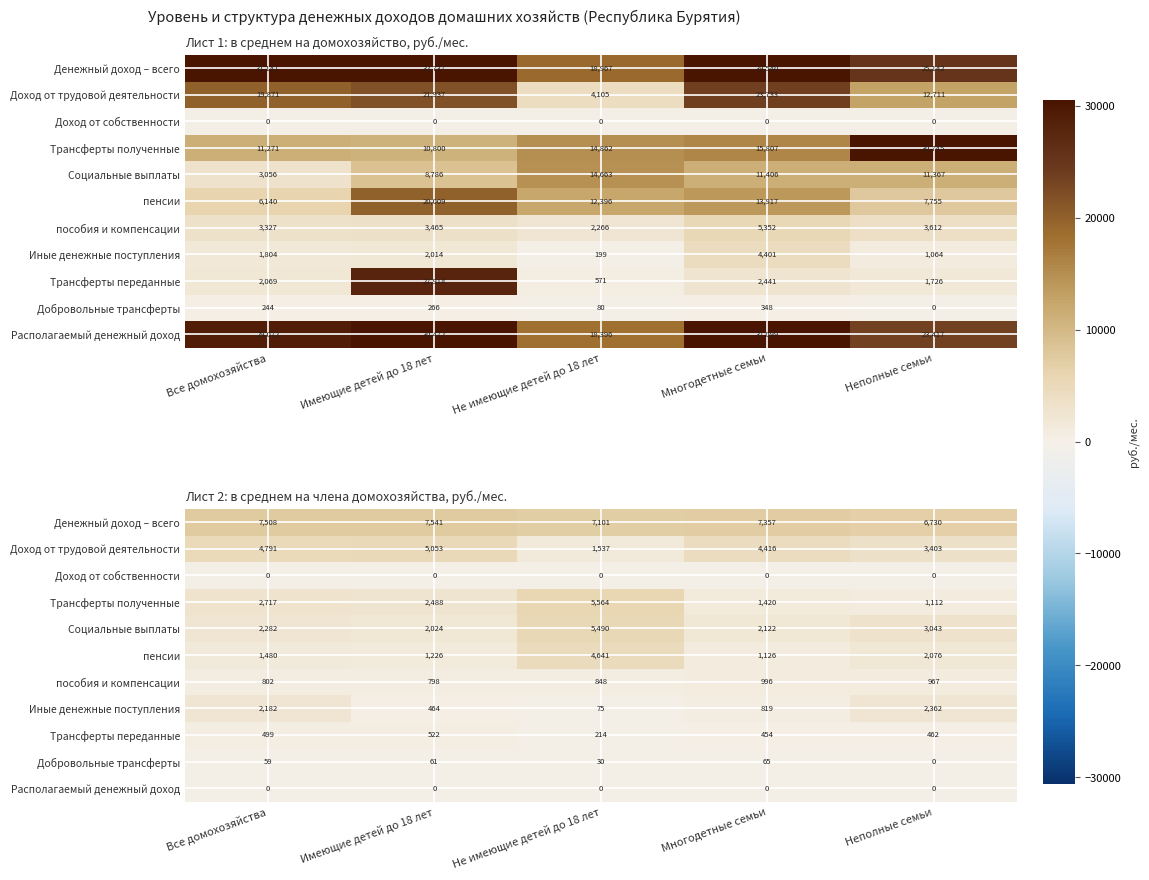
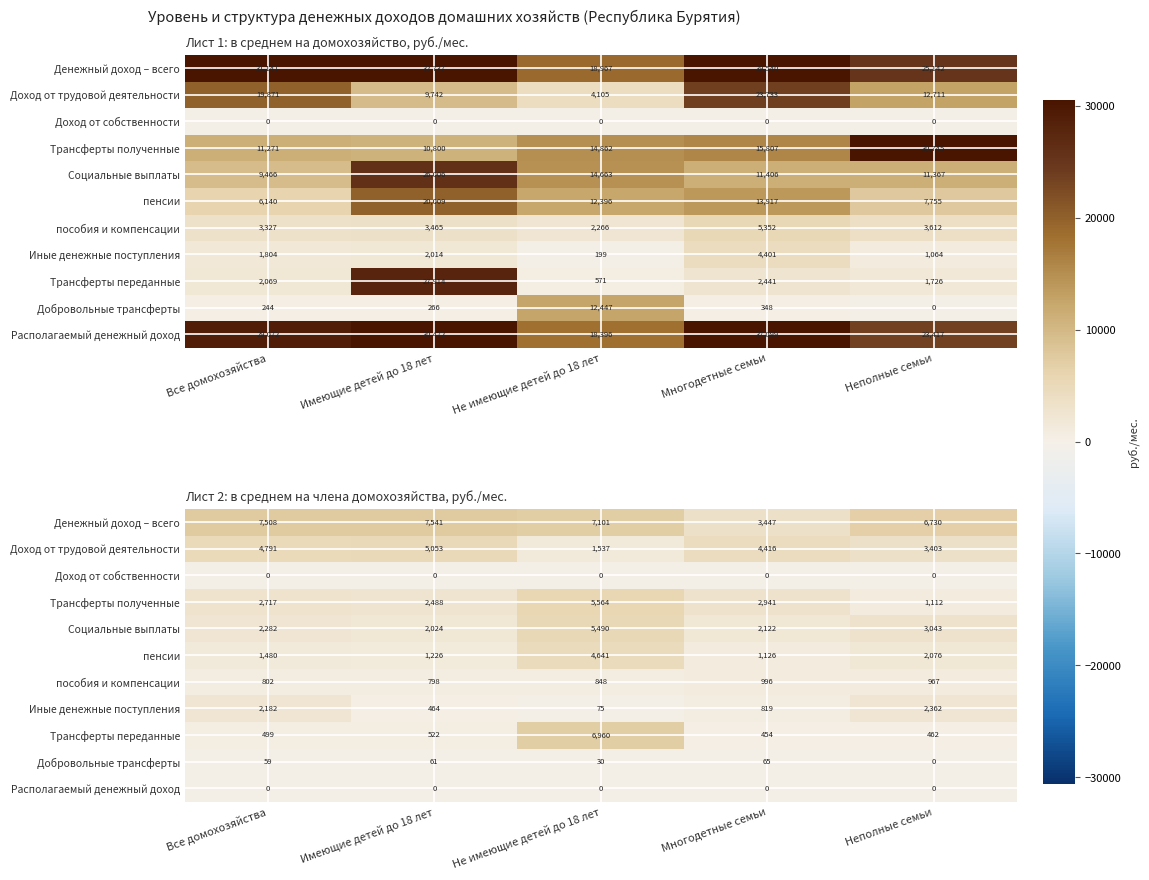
  {
    "Лист 1: в среднем на домохозяйство, руб./мес.": {
      "Денежный доход – всего": {
        "Не имеющие детей до 18 лет": "18,967",
        "Неполные семьи": "25,142"
      },
      "Доход от трудовой деятельности": {
        "Все домохозяйства": "19,871",
-       "Имеющие детей до 18 лет": "21,937",
+       "Имеющие детей до 18 лет": "9,742",
        "Не имеющие детей до 18 лет": "4,105",
        "Многодетные семьи": "23,733",
        "Неполные семьи": "12,711"
      },
      "Доход от собственности": {
        "Все домохозяйства": "0",
        "Имеющие детей до 18 лет": "0",
        "Не имеющие детей до 18 лет": "0",
        "Многодетные семьи": "0",
        "Неполные семьи": "0"
      },
      "Трансферты полученные": {
        "Все домохозяйства": "11,271",
        "Имеющие детей до 18 лет": "10,800",
        "Не имеющие детей до 18 лет": "14,862",
        "Многодетные семьи": "15,807"
      },
      "Социальные выплаты": {
-       "Все домохозяйства": "3,056",
-       "Имеющие детей до 18 лет": "8,786",
+       "Все домохозяйства": "9,466",
+       "Имеющие детей до 18 лет": "26,006",
        "Не имеющие детей до 18 лет": "14,663",
        "Многодетные семьи": "11,406",
        "Неполные семьи": "11,367"
      },
      "пенсии": {
        "Все домохозяйства": "6,140",
        "Имеющие детей до 18 лет": "20,009",
        "Не имеющие детей до 18 лет": "12,396",
        "Многодетные семьи": "13,917",
        "Неполные семьи": "7,755"
      },
      "пособия и компенсации": {
        "Все домохозяйства": "3,327",
        "Имеющие детей до 18 лет": "3,465",
        "Не имеющие детей до 18 лет": "2,266",
        "Многодетные семьи": "5,352",
        "Неполные семьи": "3,612"
      },
      "Иные денежные поступления": {
        "Все домохозяйства": "1,804",
        "Имеющие детей до 18 лет": "2,014",
        "Не имеющие детей до 18 лет": "199",
        "Многодетные семьи": "4,401",
        "Неполные семьи": "1,064"
      },
      "Трансферты переданные": {
        "Все домохозяйства": "2,069",
        "Имеющие детей до 18 лет": "27,914",
        "Не имеющие детей до 18 лет": "571",
        "Многодетные семьи": "2,441",
        "Неполные семьи": "1,726"
      },
      "Добровольные трансферты": {
        "Все домохозяйства": "244",
        "Имеющие детей до 18 лет": "266",
-       "Не имеющие детей до 18 лет": "80",
+       "Не имеющие детей до 18 лет": "12,447",
        "Многодетные семьи": "348",
        "Неполные семьи": "0"
      },
      "Располагаемый денежный доход": {
        "Не имеющие детей до 18 лет": "18,396",
        "Неполные семьи": "23,417"
      }
    },
    "Лист 2: в среднем на члена домохозяйства, руб./мес.": {
      "Денежный доход – всего": {
        "Все домохозяйства": "7,508",
        "Имеющие детей до 18 лет": "7,541",
        "Не имеющие детей до 18 лет": "7,101",
-       "Многодетные семьи": "7,357",
+       "Многодетные семьи": "3,447",
        "Неполные семьи": "6,730"
      },
      "Доход от трудовой деятельности": {
        "Все домохозяйства": "4,791",
        "Имеющие детей до 18 лет": "5,053",
        "Не имеющие детей до 18 лет": "1,537",
        "Многодетные семьи": "4,416",
        "Неполные семьи": "3,403"
      },
      "Доход от собственности": {
        "Все домохозяйства": "0",
        "Имеющие детей до 18 лет": "0",
        "Не имеющие детей до 18 лет": "0",
        "Многодетные семьи": "0",
        "Неполные семьи": "0"
      },
      "Трансферты полученные": {
        "Все домохозяйства": "2,717",
        "Имеющие детей до 18 лет": "2,488",
        "Не имеющие детей до 18 лет": "5,564",
-       "Многодетные семьи": "1,420",
+       "Многодетные семьи": "2,941",
        "Неполные семьи": "1,112"
      },
      "Социальные выплаты": {
        "Все домохозяйства": "2,282",
        "Имеющие детей до 18 лет": "2,024",
        "Не имеющие детей до 18 лет": "5,490",
        "Многодетные семьи": "2,122",
        "Неполные семьи": "3,043"
      },
      "пенсии": {
        "Все домохозяйства": "1,480",
        "Имеющие детей до 18 лет": "1,226",
        "Не имеющие детей до 18 лет": "4,641",
        "Многодетные семьи": "1,126",
        "Неполные семьи": "2,076"
      },
      "пособия и компенсации": {
        "Все домохозяйства": "802",
        "Имеющие детей до 18 лет": "798",
        "Не имеющие детей до 18 лет": "848",
        "Многодетные семьи": "996",
        "Неполные семьи": "967"
      },
      "Иные денежные поступления": {
        "Все домохозяйства": "2,182",
        "Имеющие детей до 18 лет": "464",
        "Не имеющие детей до 18 лет": "75",
        "Многодетные семьи": "819",
        "Неполные семьи": "2,362"
      },
      "Трансферты переданные": {
        "Все домохозяйства": "499",
        "Имеющие детей до 18 лет": "522",
-       "Не имеющие детей до 18 лет": "214",
+       "Не имеющие детей до 18 лет": "6,960",
        "Многодетные семьи": "454",
        "Неполные семьи": "462"
      },
      "Добровольные трансферты": {
        "Все домохозяйства": "59",
        "Имеющие детей до 18 лет": "61",
        "Не имеющие детей до 18 лет": "30",
        "Многодетные семьи": "65",
        "Неполные семьи": "0"
      },
      "Располагаемый денежный доход": {
        "Все домохозяйства": "0",
        "Имеющие детей до 18 лет": "0",
        "Не имеющие детей до 18 лет": "0",
        "Многодетные семьи": "0",
        "Неполные семьи": "0"
      }
    }
  }
